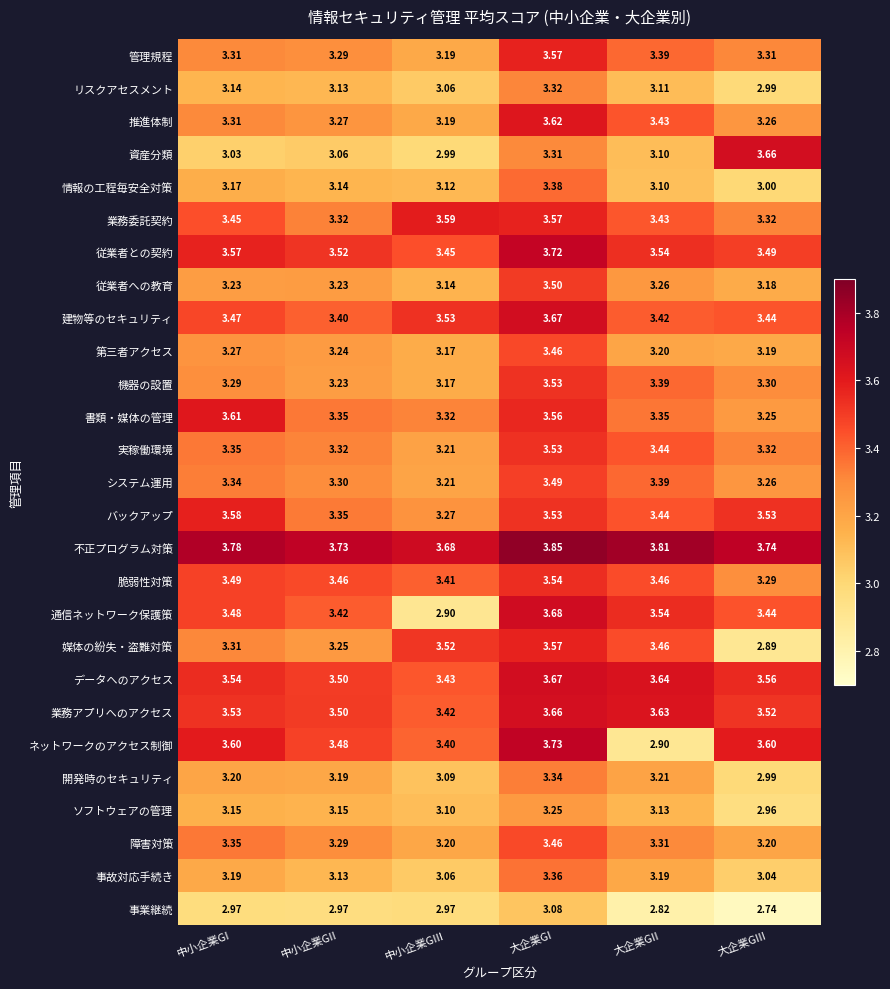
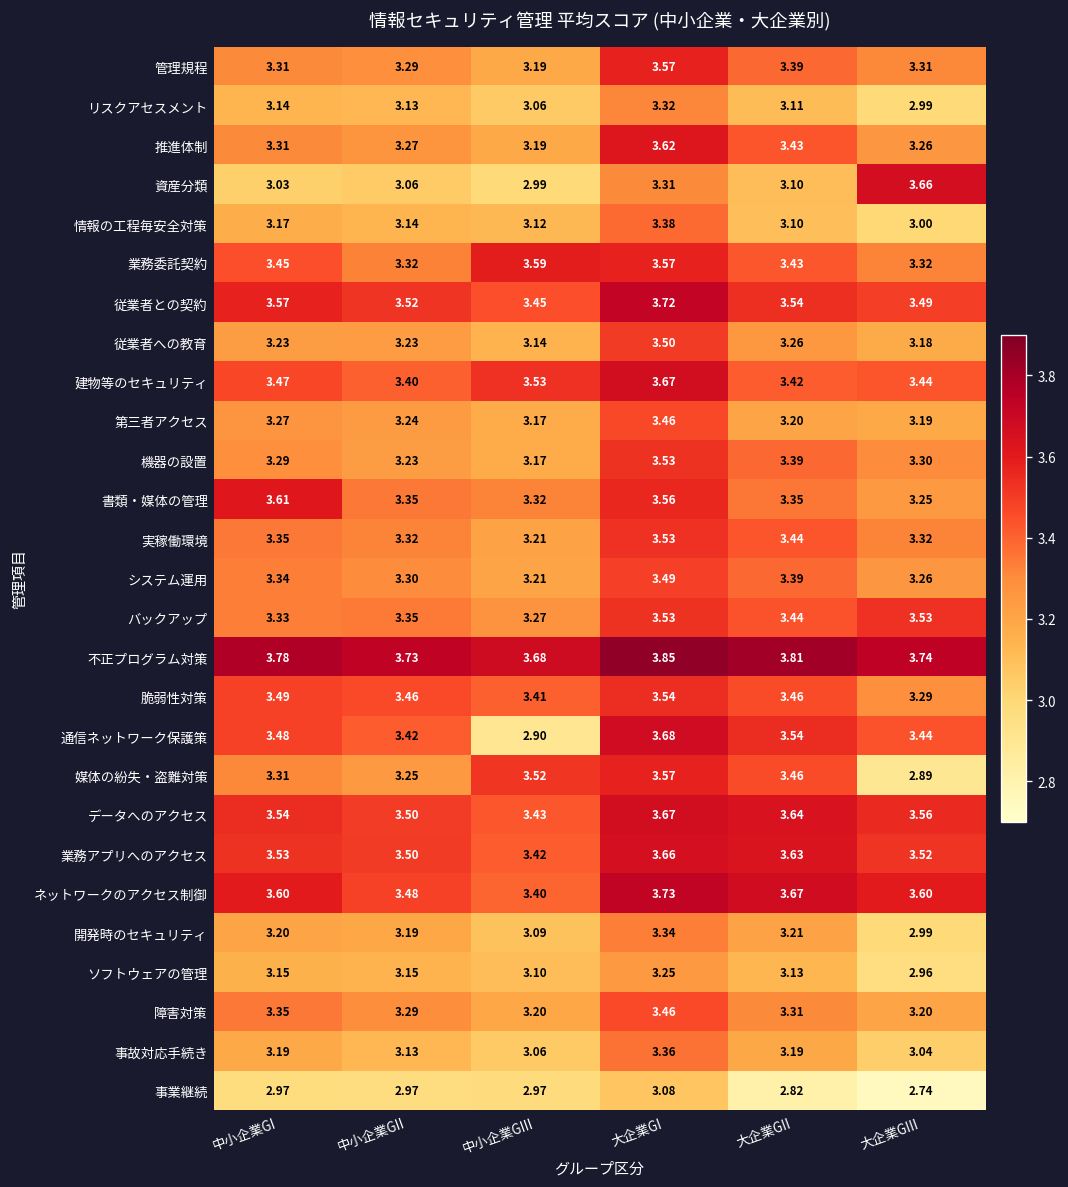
  {
    "管理規程": {
      "中小企業GI": 3.31,
      "中小企業GII": 3.29,
      "中小企業GIII": 3.19,
      "大企業GI": 3.57,
      "大企業GII": 3.39,
      "大企業GIII": 3.31
    },
    "リスクアセスメント": {
      "中小企業GI": 3.14,
      "中小企業GII": 3.13,
      "中小企業GIII": 3.06,
      "大企業GI": 3.32,
      "大企業GII": 3.11,
      "大企業GIII": 2.99
    },
    "推進体制": {
      "中小企業GI": 3.31,
      "中小企業GII": 3.27,
      "中小企業GIII": 3.19,
      "大企業GI": 3.62,
      "大企業GII": 3.43,
      "大企業GIII": 3.26
    },
    "資産分類": {
      "中小企業GI": 3.03,
      "中小企業GII": 3.06,
      "中小企業GIII": 2.99,
      "大企業GI": 3.31,
      "大企業GII": 3.10,
      "大企業GIII": 3.66
    },
    "情報の工程毎安全対策": {
      "中小企業GI": 3.17,
      "中小企業GII": 3.14,
      "中小企業GIII": 3.12,
      "大企業GI": 3.38,
      "大企業GII": 3.10,
      "大企業GIII": 3.00
    },
    "業務委託契約": {
      "中小企業GI": 3.45,
      "中小企業GII": 3.32,
      "中小企業GIII": 3.59,
      "大企業GI": 3.57,
      "大企業GII": 3.43,
      "大企業GIII": 3.32
    },
    "従業者との契約": {
      "中小企業GI": 3.57,
      "中小企業GII": 3.52,
      "中小企業GIII": 3.45,
      "大企業GI": 3.72,
      "大企業GII": 3.54,
      "大企業GIII": 3.49
    },
    "従業者への教育": {
      "中小企業GI": 3.23,
      "中小企業GII": 3.23,
      "中小企業GIII": 3.14,
      "大企業GI": 3.50,
      "大企業GII": 3.26,
      "大企業GIII": 3.18
    },
    "建物等のセキュリティ": {
      "中小企業GI": 3.47,
      "中小企業GII": 3.40,
      "中小企業GIII": 3.53,
      "大企業GI": 3.67,
      "大企業GII": 3.42,
      "大企業GIII": 3.44
    },
    "第三者アクセス": {
      "中小企業GI": 3.27,
      "中小企業GII": 3.24,
      "中小企業GIII": 3.17,
      "大企業GI": 3.46,
      "大企業GII": 3.20,
      "大企業GIII": 3.19
    },
    "機器の設置": {
      "中小企業GI": 3.29,
      "中小企業GII": 3.23,
      "中小企業GIII": 3.17,
      "大企業GI": 3.53,
      "大企業GII": 3.39,
      "大企業GIII": 3.30
    },
    "書類・媒体の管理": {
      "中小企業GI": 3.61,
      "中小企業GII": 3.35,
      "中小企業GIII": 3.32,
      "大企業GI": 3.56,
      "大企業GII": 3.35,
      "大企業GIII": 3.25
    },
    "実稼働環境": {
      "中小企業GI": 3.35,
      "中小企業GII": 3.32,
      "中小企業GIII": 3.21,
      "大企業GI": 3.53,
      "大企業GII": 3.44,
      "大企業GIII": 3.32
    },
    "システム運用": {
      "中小企業GI": 3.34,
      "中小企業GII": 3.30,
      "中小企業GIII": 3.21,
      "大企業GI": 3.49,
      "大企業GII": 3.39,
      "大企業GIII": 3.26
    },
    "バックアップ": {
-     "中小企業GI": 3.58,
+     "中小企業GI": 3.33,
      "中小企業GII": 3.35,
      "中小企業GIII": 3.27,
      "大企業GI": 3.53,
      "大企業GII": 3.44,
      "大企業GIII": 3.53
    },
    "不正プログラム対策": {
      "中小企業GI": 3.78,
      "中小企業GII": 3.73,
      "中小企業GIII": 3.68,
      "大企業GI": 3.85,
      "大企業GII": 3.81,
      "大企業GIII": 3.74
    },
    "脆弱性対策": {
      "中小企業GI": 3.49,
      "中小企業GII": 3.46,
      "中小企業GIII": 3.41,
      "大企業GI": 3.54,
      "大企業GII": 3.46,
      "大企業GIII": 3.29
    },
    "通信ネットワーク保護策": {
      "中小企業GI": 3.48,
      "中小企業GII": 3.42,
      "中小企業GIII": 2.90,
      "大企業GI": 3.68,
      "大企業GII": 3.54,
      "大企業GIII": 3.44
    },
    "媒体の紛失・盗難対策": {
      "中小企業GI": 3.31,
      "中小企業GII": 3.25,
      "中小企業GIII": 3.52,
      "大企業GI": 3.57,
      "大企業GII": 3.46,
      "大企業GIII": 2.89
    },
    "データへのアクセス": {
      "中小企業GI": 3.54,
      "中小企業GII": 3.50,
      "中小企業GIII": 3.43,
      "大企業GI": 3.67,
      "大企業GII": 3.64,
      "大企業GIII": 3.56
    },
    "業務アプリへのアクセス": {
      "中小企業GI": 3.53,
      "中小企業GII": 3.50,
      "中小企業GIII": 3.42,
      "大企業GI": 3.66,
      "大企業GII": 3.63,
      "大企業GIII": 3.52
    },
    "ネットワークのアクセス制御": {
      "中小企業GI": 3.60,
      "中小企業GII": 3.48,
      "中小企業GIII": 3.40,
      "大企業GI": 3.73,
-     "大企業GII": 2.90,
+     "大企業GII": 3.67,
      "大企業GIII": 3.60
    },
    "開発時のセキュリティ": {
      "中小企業GI": 3.20,
      "中小企業GII": 3.19,
      "中小企業GIII": 3.09,
      "大企業GI": 3.34,
      "大企業GII": 3.21,
      "大企業GIII": 2.99
    },
    "ソフトウェアの管理": {
      "中小企業GI": 3.15,
      "中小企業GII": 3.15,
      "中小企業GIII": 3.10,
      "大企業GI": 3.25,
      "大企業GII": 3.13,
      "大企業GIII": 2.96
    },
    "障害対策": {
      "中小企業GI": 3.35,
      "中小企業GII": 3.29,
      "中小企業GIII": 3.20,
      "大企業GI": 3.46,
      "大企業GII": 3.31,
      "大企業GIII": 3.20
    },
    "事故対応手続き": {
      "中小企業GI": 3.19,
      "中小企業GII": 3.13,
      "中小企業GIII": 3.06,
      "大企業GI": 3.36,
      "大企業GII": 3.19,
      "大企業GIII": 3.04
    },
    "事業継続": {
      "中小企業GI": 2.97,
      "中小企業GII": 2.97,
      "中小企業GIII": 2.97,
      "大企業GI": 3.08,
      "大企業GII": 2.82,
      "大企業GIII": 2.74
    }
  }
